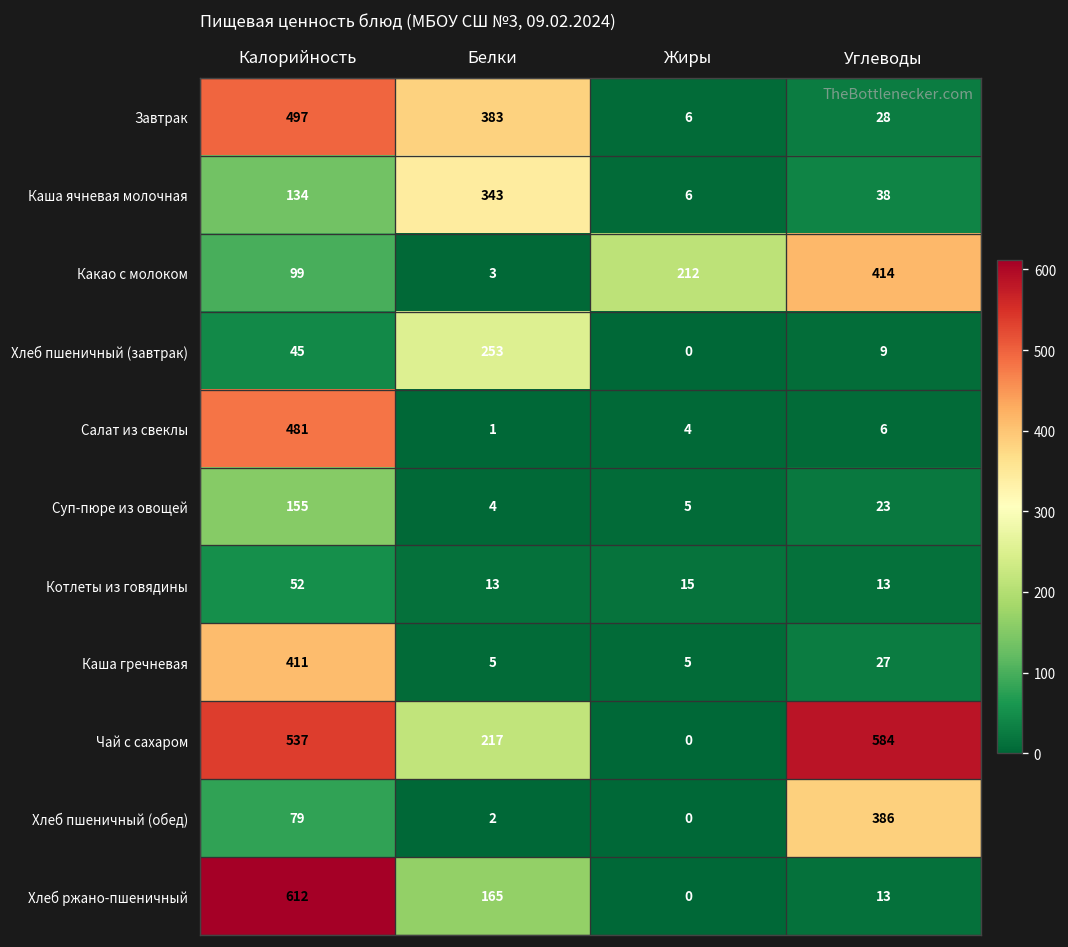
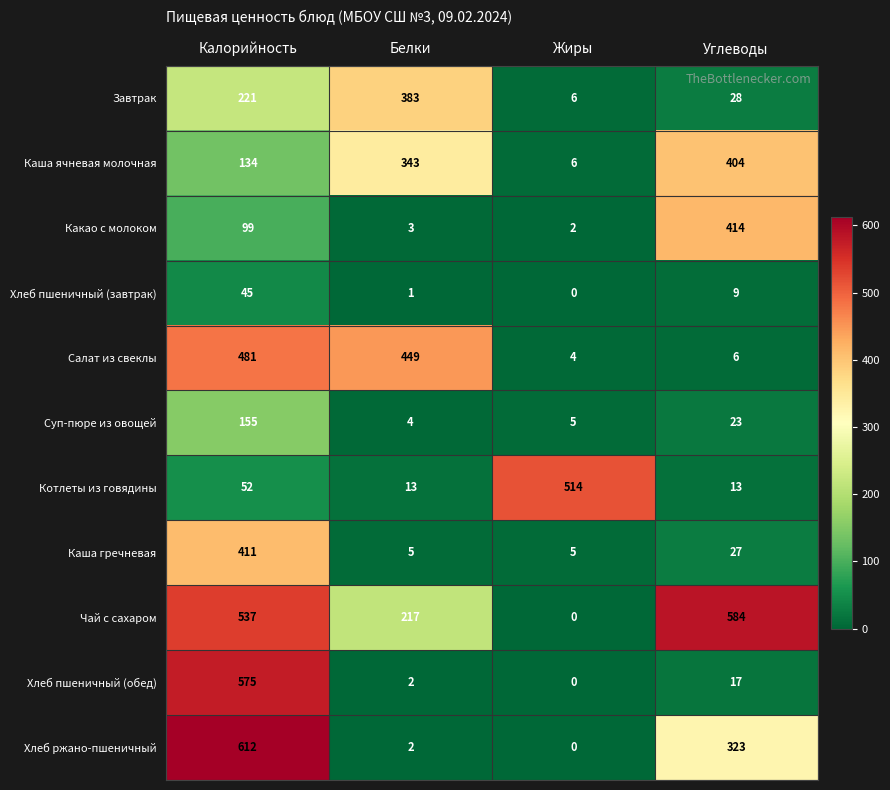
  {
    "Завтрак": {
-     "Калорийность": 497,
+     "Калорийность": 221,
      "Белки": 383,
      "Жиры": 6
    },
    "Каша ячневая молочная": {
      "Калорийность": 134,
      "Белки": 343,
      "Жиры": 6,
-     "Углеводы": 38
+     "Углеводы": 404
    },
    "Какао с молоком": {
      "Калорийность": 99,
      "Белки": 3,
-     "Жиры": 212,
+     "Жиры": 2,
      "Углеводы": 414
    },
    "Хлеб пшеничный (завтрак)": {
      "Калорийность": 45,
-     "Белки": 253,
+     "Белки": 1,
      "Жиры": 0,
      "Углеводы": 9
    },
    "Салат из свеклы": {
      "Калорийность": 481,
-     "Белки": 1,
+     "Белки": 449,
      "Жиры": 4,
      "Углеводы": 6
    },
    "Суп-пюре из овощей": {
      "Калорийность": 155,
      "Белки": 4,
      "Жиры": 5,
      "Углеводы": 23
    },
    "Котлеты из говядины": {
      "Калорийность": 52,
      "Белки": 13,
-     "Жиры": 15,
+     "Жиры": 514,
      "Углеводы": 13
    },
    "Каша гречневая": {
      "Калорийность": 411,
      "Белки": 5,
      "Жиры": 5,
      "Углеводы": 27
    },
    "Чай с сахаром": {
      "Калорийность": 537,
      "Белки": 217,
      "Жиры": 0,
      "Углеводы": 584
    },
    "Хлеб пшеничный (обед)": {
-     "Калорийность": 79,
+     "Калорийность": 575,
      "Белки": 2,
      "Жиры": 0,
-     "Углеводы": 386
+     "Углеводы": 17
    },
    "Хлеб ржано-пшеничный": {
      "Калорийность": 612,
-     "Белки": 165,
+     "Белки": 2,
      "Жиры": 0,
-     "Углеводы": 13
+     "Углеводы": 323
    }
  }
